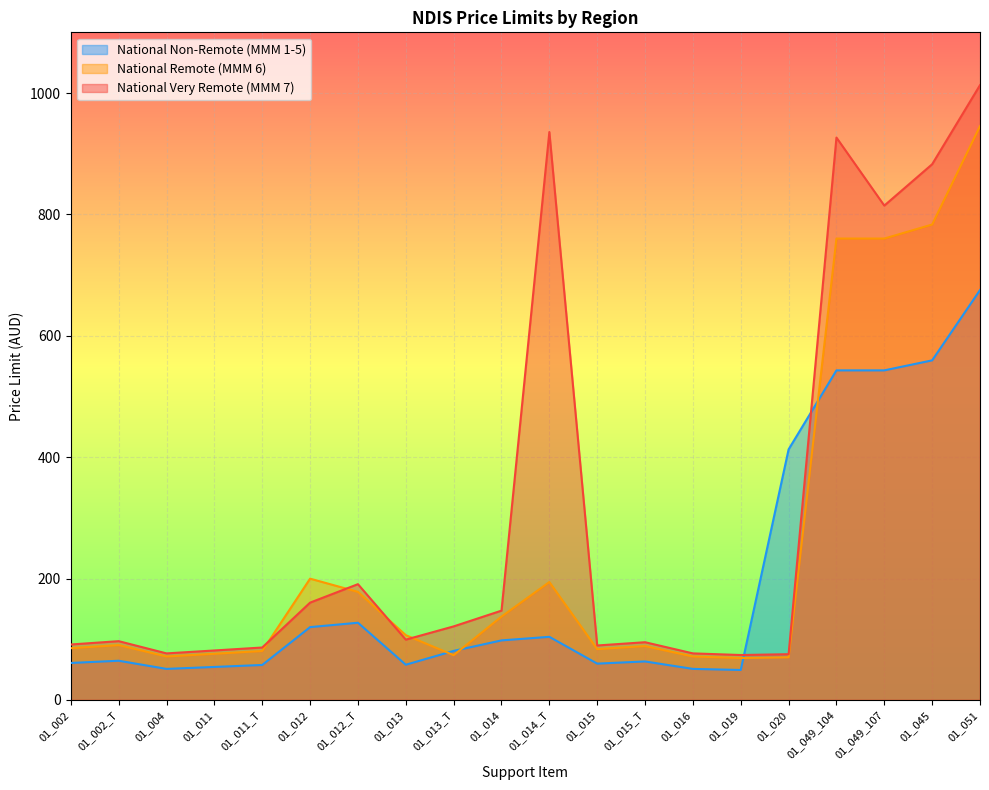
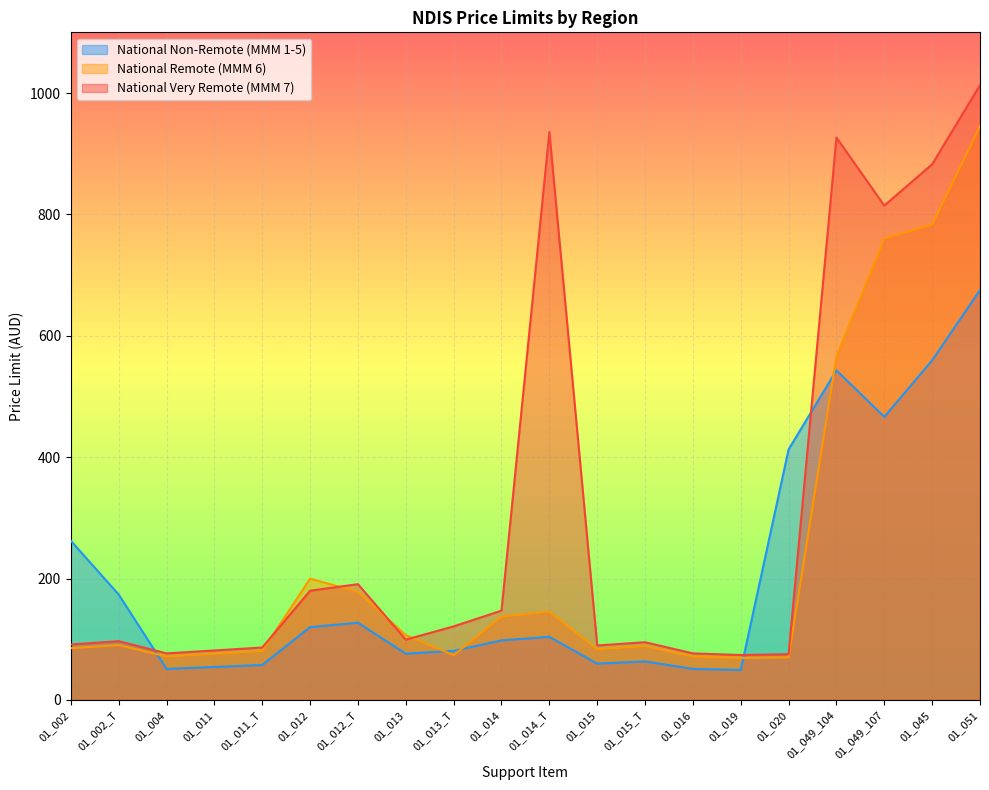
  {
    "National Non-Remote (MMM 1-5)": {
-     "01_002": 60,
-     "01_002_T": 60,
+     "01_002": 260,
+     "01_002_T": 170,
      "01_004": 50,
      "01_011": 50,
      "01_011_T": 60,
      "01_012": 120,
      "01_012_T": 130,
-     "01_013": 60,
+     "01_013": 80,
      "01_013_T": 80,
      "01_014": 100,
      "01_014_T": 100,
      "01_015": 60,
      "01_015_T": 60,
      "01_016": 50,
      "01_019": 50,
      "01_020": 410,
      "01_049_104": 540,
-     "01_049_107": 540,
+     "01_049_107": 470,
      "01_045": 560,
      "01_051": 680
    },
    "National Remote (MMM 6)": {
      "01_002": 90,
      "01_002_T": 90,
      "01_004": 70,
      "01_011": 80,
      "01_011_T": 80,
      "01_012": 200,
      "01_012_T": 180,
      "01_013": 110,
      "01_013_T": 70,
      "01_014": 140,
-     "01_014_T": 190,
+     "01_014_T": 150,
      "01_015": 80,
      "01_015_T": 90,
      "01_016": 70,
      "01_019": 70,
      "01_020": 70,
-     "01_049_104": 760,
+     "01_049_104": 570,
      "01_049_107": 760,
      "01_045": 780,
      "01_051": 950
    },
    "National Very Remote (MMM 7)": {
      "01_002": 90,
      "01_002_T": 100,
      "01_004": 80,
      "01_011": 80,
      "01_011_T": 90,
-     "01_012": 160,
+     "01_012": 180,
      "01_012_T": 190,
      "01_013": 100,
      "01_013_T": 120,
      "01_014": 150,
      "01_014_T": 940,
      "01_015": 90,
      "01_015_T": 100,
      "01_016": 80,
      "01_019": 70,
      "01_020": 80,
      "01_049_104": 930,
      "01_049_107": 810,
      "01_045": 880,
      "01_051": 1010
    }
  }
